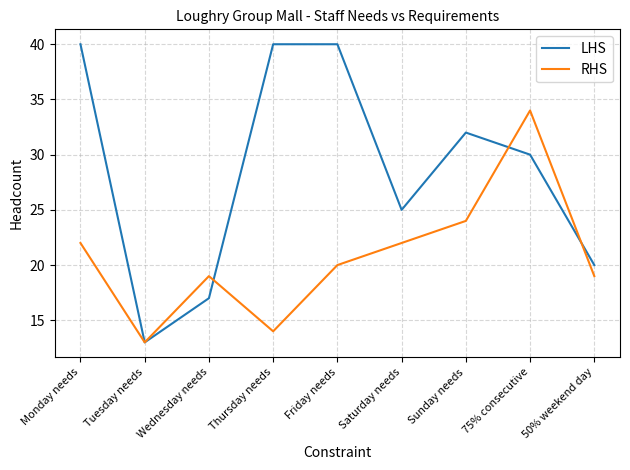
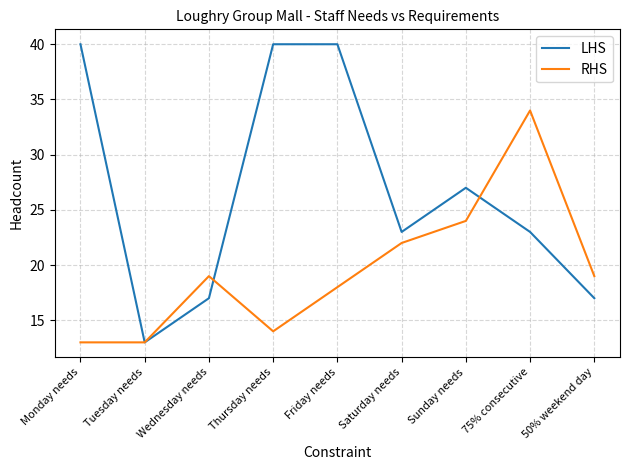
  {
    "LHS": {
      "Monday needs": 40,
      "Wednesday needs": 17,
      "Thursday needs": 40,
      "Friday needs": 40,
-     "Saturday needs": 25,
-     "Sunday needs": 32,
-     "75% consecutive": 30,
-     "50% weekend day": 20
+     "Saturday needs": 23,
+     "Sunday needs": 27,
+     "75% consecutive": 23,
+     "50% weekend day": 17
    },
    "RHS": {
-     "Monday needs": 22,
+     "Monday needs": 13,
      "Wednesday needs": 19,
      "Thursday needs": 14,
-     "Friday needs": 20,
+     "Friday needs": 18,
      "Saturday needs": 22,
      "Sunday needs": 24,
      "75% consecutive": 34,
      "50% weekend day": 19
    }
  }
